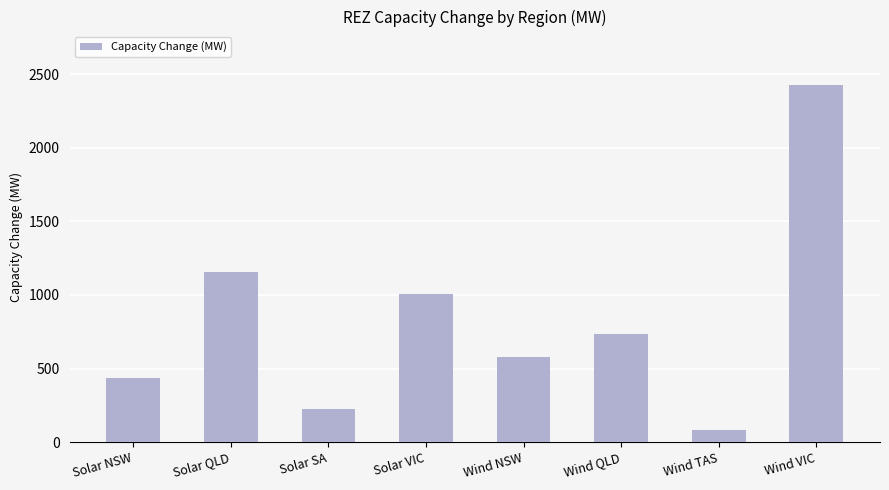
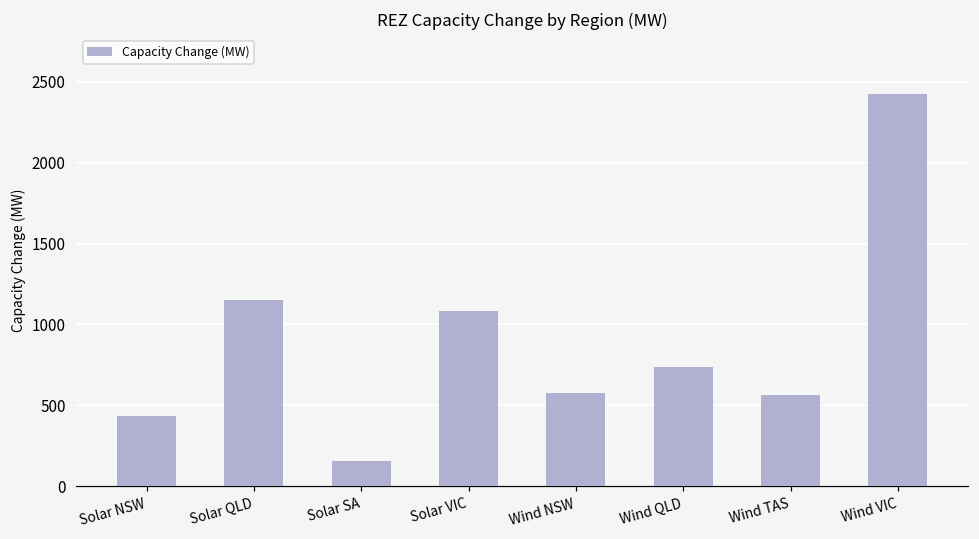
  {
    "Solar NSW": 440,
    "Solar QLD": 1150,
-   "Solar SA": 220,
-   "Solar VIC": 1010,
+   "Solar SA": 160,
+   "Solar VIC": 1090,
    "Wind NSW": 580,
    "Wind QLD": 730,
-   "Wind TAS": 80,
+   "Wind TAS": 560,
    "Wind VIC": 2430
  }
